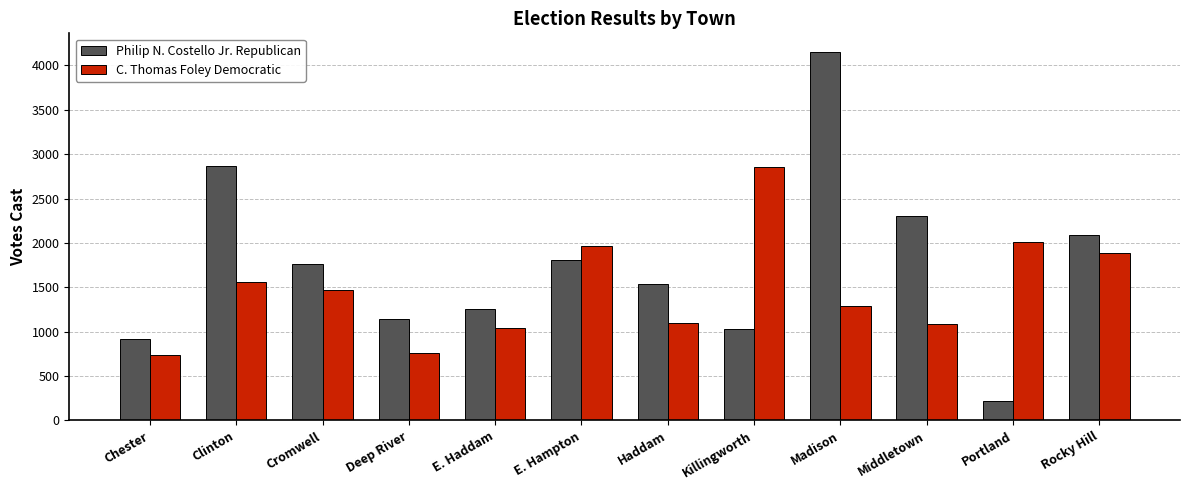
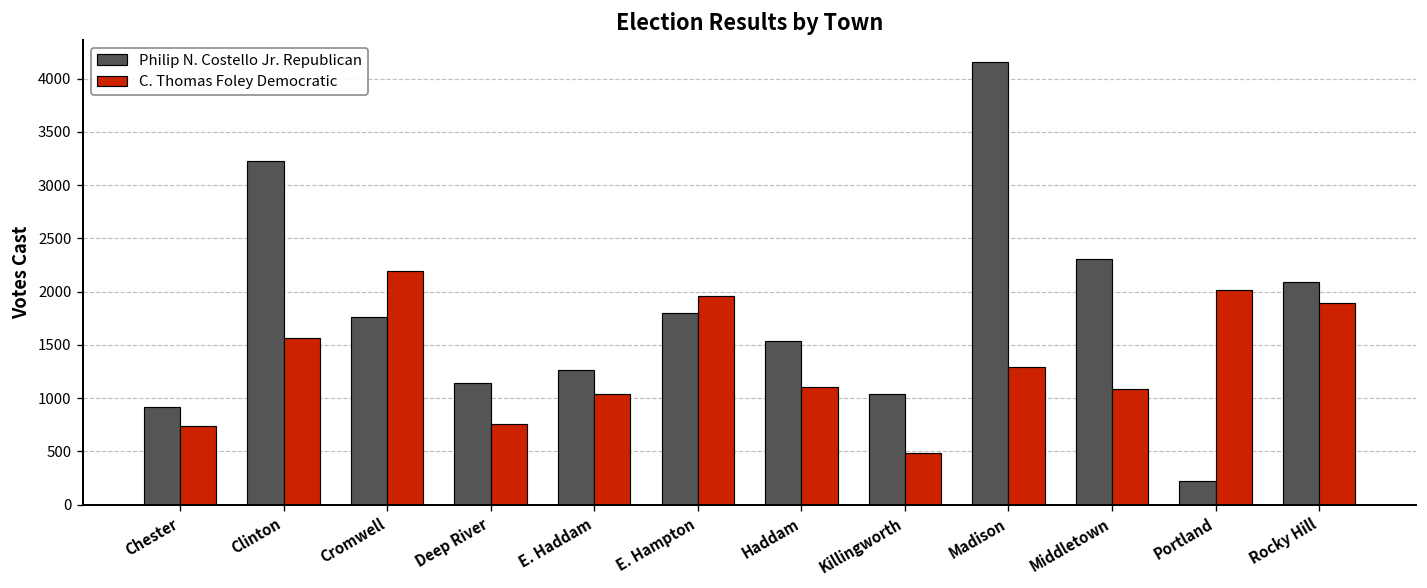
  {
    "Philip N. Costello Jr. Republican": {
      "Chester": 900,
-     "Clinton": 2900,
+     "Clinton": 3200,
      "Cromwell": 1800,
      "Deep River": 1100,
      "E. Haddam": 1300,
      "E. Hampton": 1800,
      "Haddam": 1500,
      "Killingworth": 1000,
      "Madison": 4200,
      "Middletown": 2300,
      "Portland": 200,
      "Rocky Hill": 2100
    },
    "C. Thomas Foley Democratic": {
      "Chester": 700,
      "Clinton": 1600,
-     "Cromwell": 1500,
+     "Cromwell": 2200,
      "Deep River": 800,
      "E. Haddam": 1000,
      "E. Hampton": 2000,
      "Haddam": 1100,
-     "Killingworth": 2900,
+     "Killingworth": 500,
      "Madison": 1300,
      "Middletown": 1100,
      "Portland": 2000,
      "Rocky Hill": 1900
    }
  }
